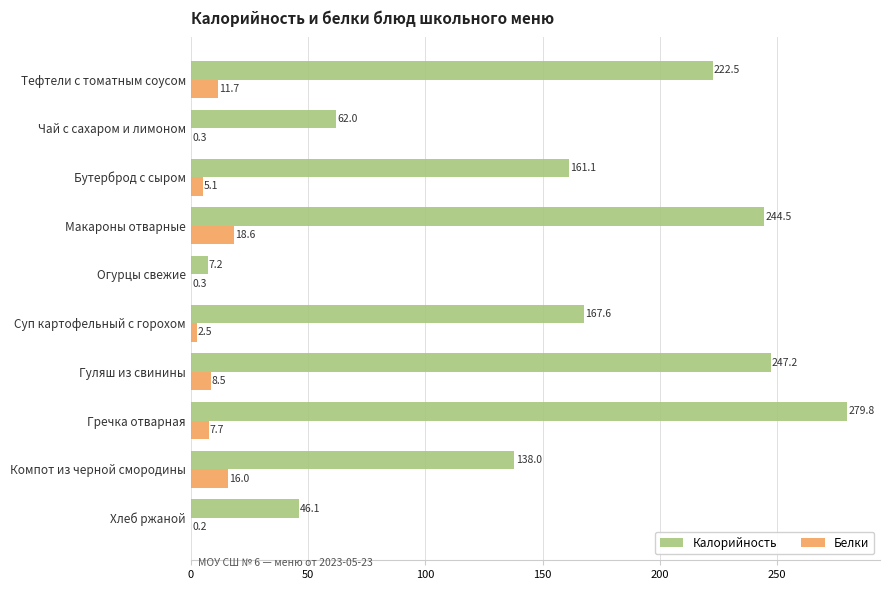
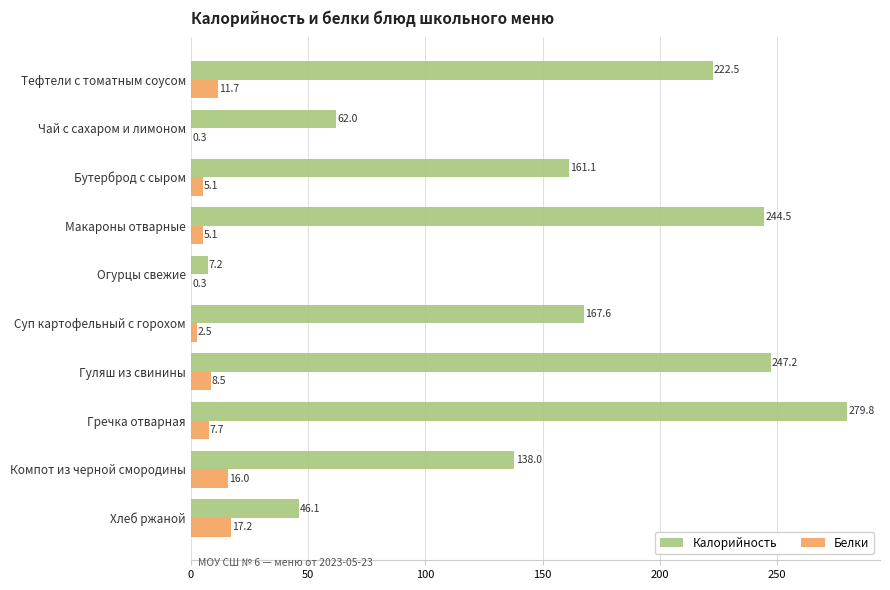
  {
    "Калорийность": {
      "Тефтели с томатным соусом": 222.5,
      "Чай с сахаром и лимоном": 62.0,
      "Бутерброд с сыром": 161.1,
      "Макароны отварные": 244.5,
      "Огурцы свежие": 7.2,
      "Суп картофельный с горохом": 167.6,
      "Гуляш из свинины": 247.2,
      "Гречка отварная": 279.8,
      "Компот из черной смородины": 138.0,
      "Хлеб ржаной": 46.1
    },
    "Белки": {
      "Тефтели с томатным соусом": 11.7,
      "Чай с сахаром и лимоном": 0.3,
      "Бутерброд с сыром": 5.1,
-     "Макароны отварные": 18.6,
+     "Макароны отварные": 5.1,
      "Огурцы свежие": 0.3,
      "Суп картофельный с горохом": 2.5,
      "Гуляш из свинины": 8.5,
      "Гречка отварная": 7.7,
      "Компот из черной смородины": 16.0,
-     "Хлеб ржаной": 0.2
+     "Хлеб ржаной": 17.2
    }
  }
